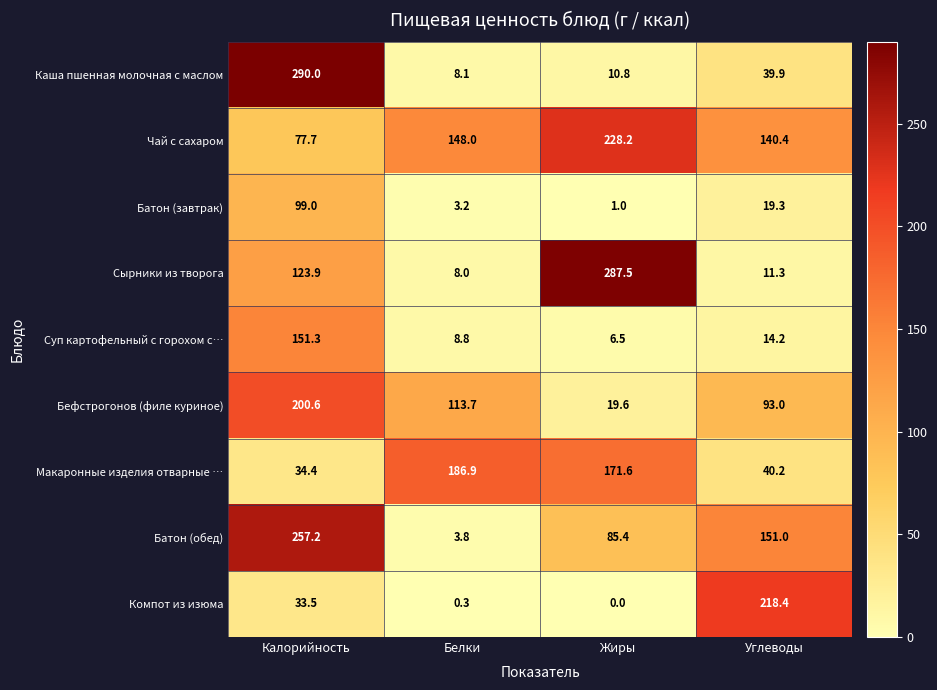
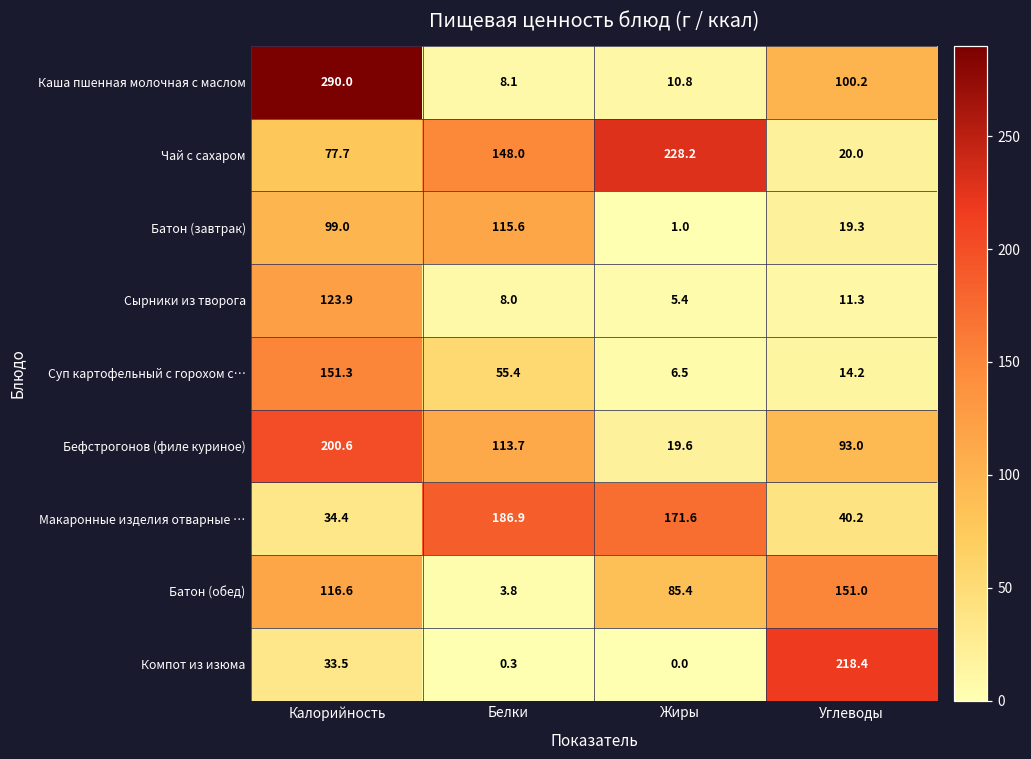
  {
    "Каша пшенная молочная с маслом": {
      "Калорийность": 290.0,
      "Белки": 8.1,
      "Жиры": 10.8,
-     "Углеводы": 39.9
+     "Углеводы": 100.2
    },
    "Чай с сахаром": {
      "Калорийность": 77.7,
      "Белки": 148.0,
      "Жиры": 228.2,
-     "Углеводы": 140.4
+     "Углеводы": 20.0
    },
    "Батон (завтрак)": {
      "Калорийность": 99.0,
-     "Белки": 3.2,
+     "Белки": 115.6,
      "Жиры": 1.0,
      "Углеводы": 19.3
    },
    "Сырники из творога": {
      "Калорийность": 123.9,
      "Белки": 8.0,
-     "Жиры": 287.5,
+     "Жиры": 5.4,
      "Углеводы": 11.3
    },
    "Суп картофельный с горохом с…": {
      "Калорийность": 151.3,
-     "Белки": 8.8,
+     "Белки": 55.4,
      "Жиры": 6.5,
      "Углеводы": 14.2
    },
    "Бефстрогонов (филе куриное)": {
      "Калорийность": 200.6,
      "Белки": 113.7,
      "Жиры": 19.6,
      "Углеводы": 93.0
    },
    "Макаронные изделия отварные …": {
      "Калорийность": 34.4,
      "Белки": 186.9,
      "Жиры": 171.6,
      "Углеводы": 40.2
    },
    "Батон (обед)": {
-     "Калорийность": 257.2,
+     "Калорийность": 116.6,
      "Белки": 3.8,
      "Жиры": 85.4,
      "Углеводы": 151.0
    },
    "Компот из изюма": {
      "Калорийность": 33.5,
      "Белки": 0.3,
      "Жиры": 0.0,
      "Углеводы": 218.4
    }
  }
